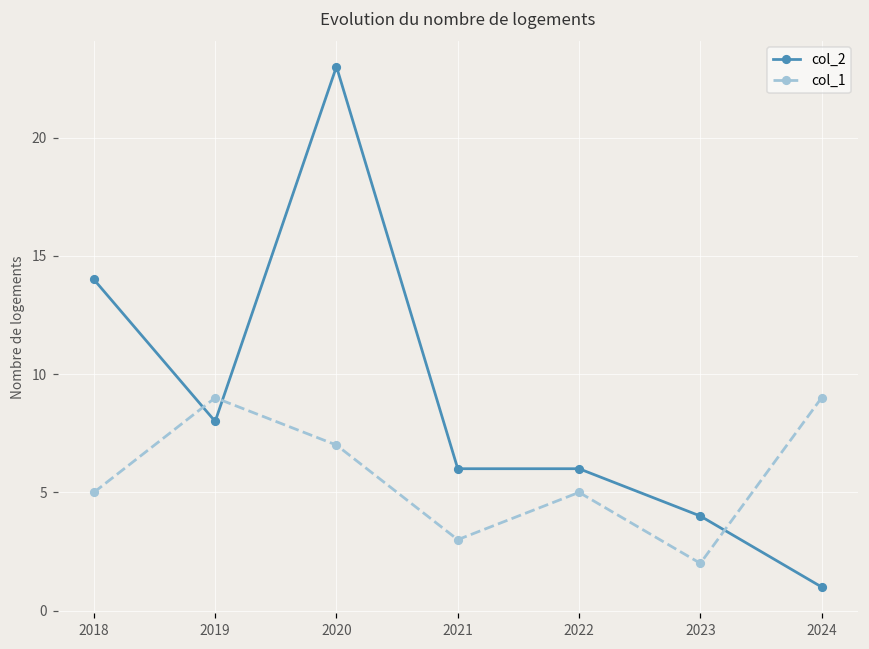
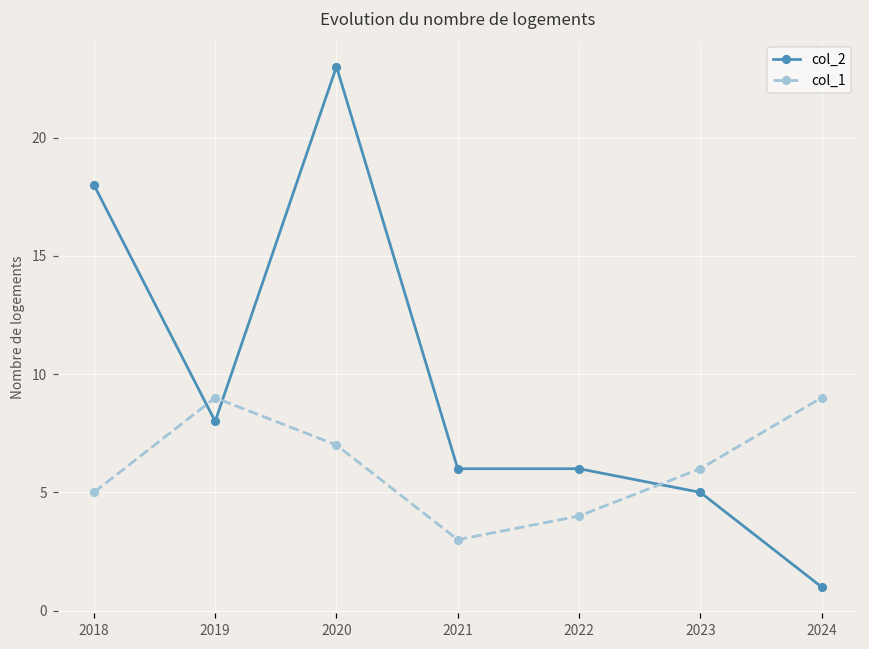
  {
    "col_2": {
-     "2018": 14,
+     "2018": 18,
      "2019": 8,
      "2020": 23,
      "2021": 6,
      "2022": 6,
-     "2023": 4,
+     "2023": 5,
      "2024": 1
    },
    "col_1": {
      "2018": 5,
      "2019": 9,
      "2020": 7,
      "2021": 3,
-     "2022": 5,
-     "2023": 2,
+     "2022": 4,
+     "2023": 6,
      "2024": 9
    }
  }
